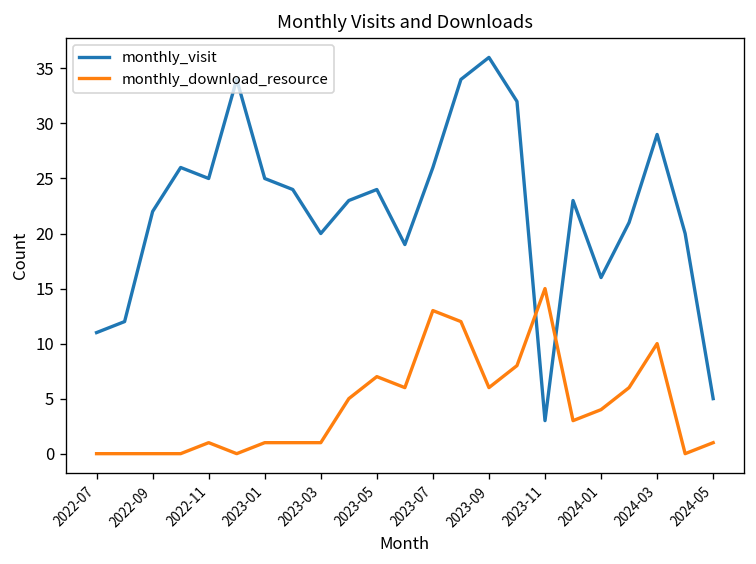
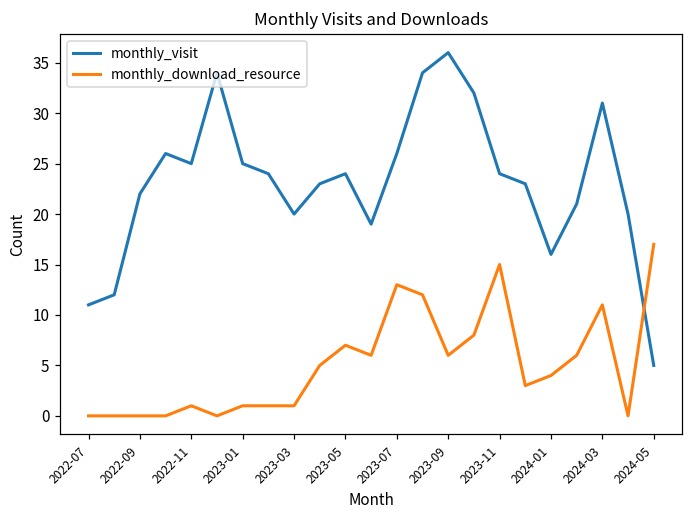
  {
    "monthly_visit": {
      "2022-07": 11,
      "2022-09": 22,
      "2022-11": 25,
      "2023-01": 25,
      "2023-03": 20,
      "2023-05": 24,
      "2023-07": 26,
      "2023-09": 36,
-     "2023-11": 3,
+     "2023-11": 24,
      "2024-01": 16,
-     "2024-03": 29,
+     "2024-03": 31,
      "2024-05": 5
    },
    "monthly_download_resource": {
      "2022-07": 0,
      "2022-09": 0,
      "2022-11": 1,
      "2023-01": 1,
      "2023-03": 1,
      "2023-05": 7,
      "2023-07": 13,
      "2023-09": 6,
      "2023-11": 15,
      "2024-01": 4,
-     "2024-03": 10,
-     "2024-05": 1
+     "2024-03": 11,
+     "2024-05": 17
    }
  }
